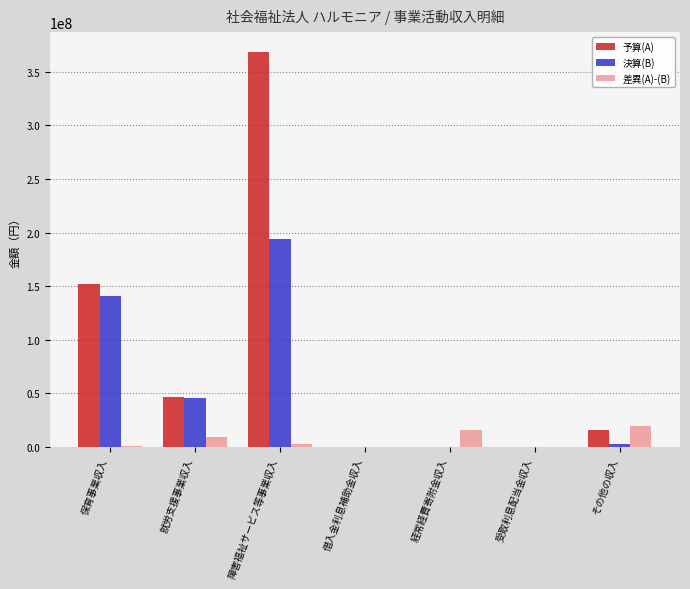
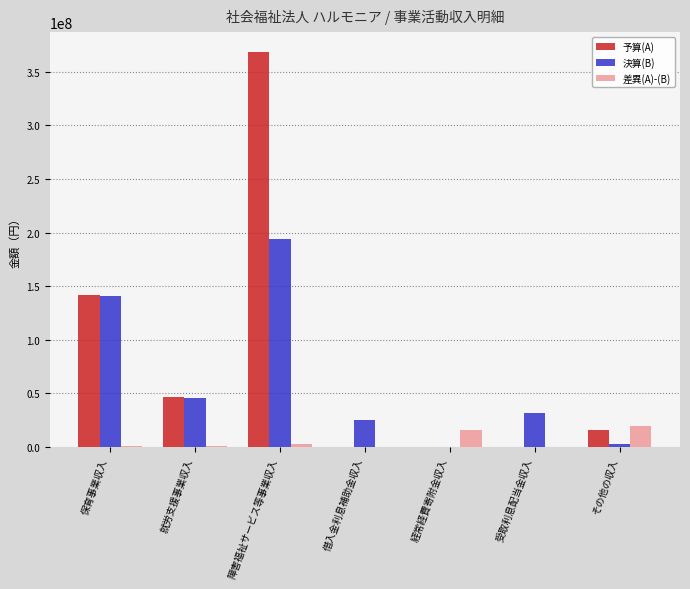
  {
    "予算(A)": {
-     "保育事業収入": 152000000,
+     "保育事業収入": 142000000,
      "就労支援事業収入": 46000000,
      "障害福祉サービス等事業収入": 369000000,
      "その他の収入": 15000000
    },
    "決算(B)": {
      "保育事業収入": 141000000,
      "就労支援事業収入": 45000000,
      "障害福祉サービス等事業収入": 194000000,
-     "借入金利息補助金収入": 0,
-     "受取利息配当金収入": 0,
+     "借入金利息補助金収入": 25000000,
+     "受取利息配当金収入": 31000000,
      "その他の収入": 3000000
    },
    "差異(A)-(B)": {
-     "就労支援事業収入": 9000000,
+     "就労支援事業収入": 1000000,
      "障害福祉サービス等事業収入": 3000000,
      "経常経費寄附金収入": 16000000,
      "その他の収入": 19000000
    }
  }
